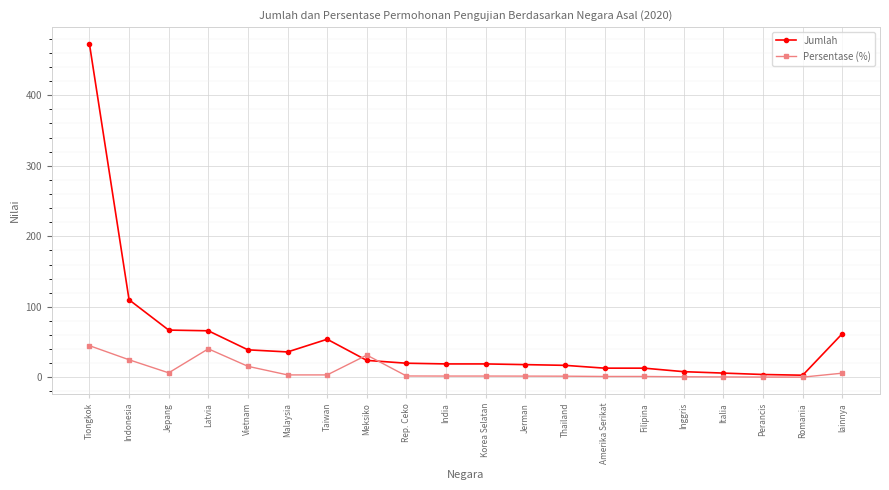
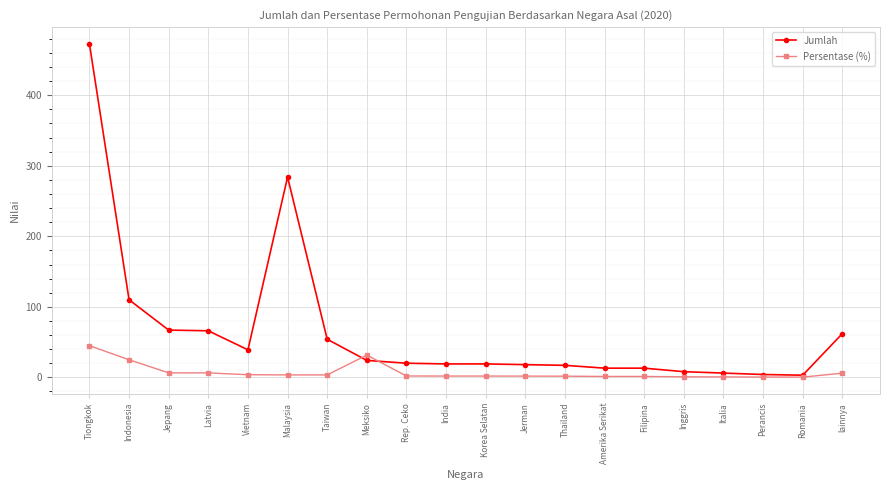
  {
    "Jumlah": {
      "Tiongkok": 470,
      "Indonesia": 110,
      "Jepang": 70,
      "Latvia": 70,
      "Vietnam": 40,
-     "Malaysia": 40,
+     "Malaysia": 280,
      "Taiwan": 50,
      "Meksiko": 20,
      "Rep. Ceko": 20,
      "India": 20,
      "Korea Selatan": 20,
      "Jerman": 20,
      "Thailand": 20,
      "Amerika Serikat": 10,
      "Filipina": 10,
      "Inggris": 10,
      "Italia": 10,
      "Perancis": 0,
      "lainnya": 60
    },
    "Persentase (%)": {
      "Tiongkok": 40,
      "Indonesia": 20,
      "Jepang": 10,
-     "Latvia": 40,
-     "Vietnam": 20,
+     "Latvia": 10,
+     "Vietnam": 0,
      "Malaysia": 0,
      "Taiwan": 0,
      "Meksiko": 30,
      "Rep. Ceko": 0,
      "India": 0,
      "Korea Selatan": 0,
      "Jerman": 0,
      "Thailand": 0,
      "Amerika Serikat": 0,
      "Filipina": 0,
      "Inggris": 0,
      "Italia": 0,
      "Perancis": 0,
      "lainnya": 10
    }
  }
